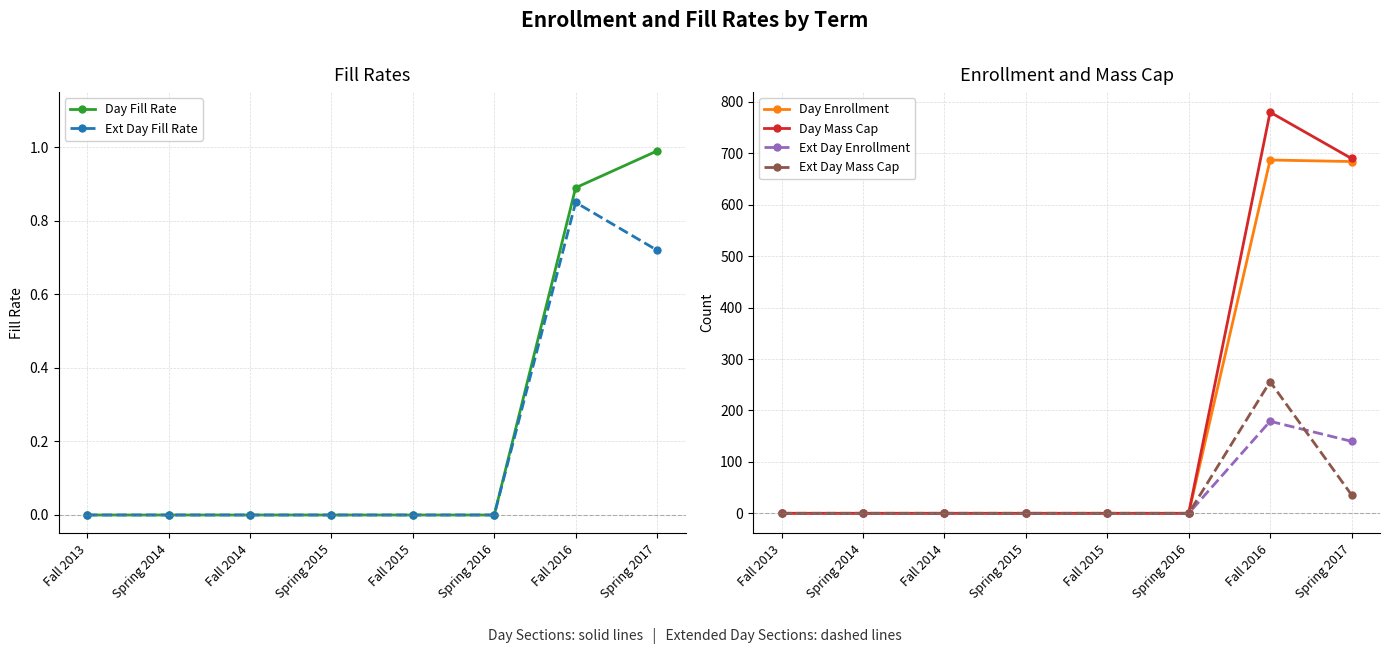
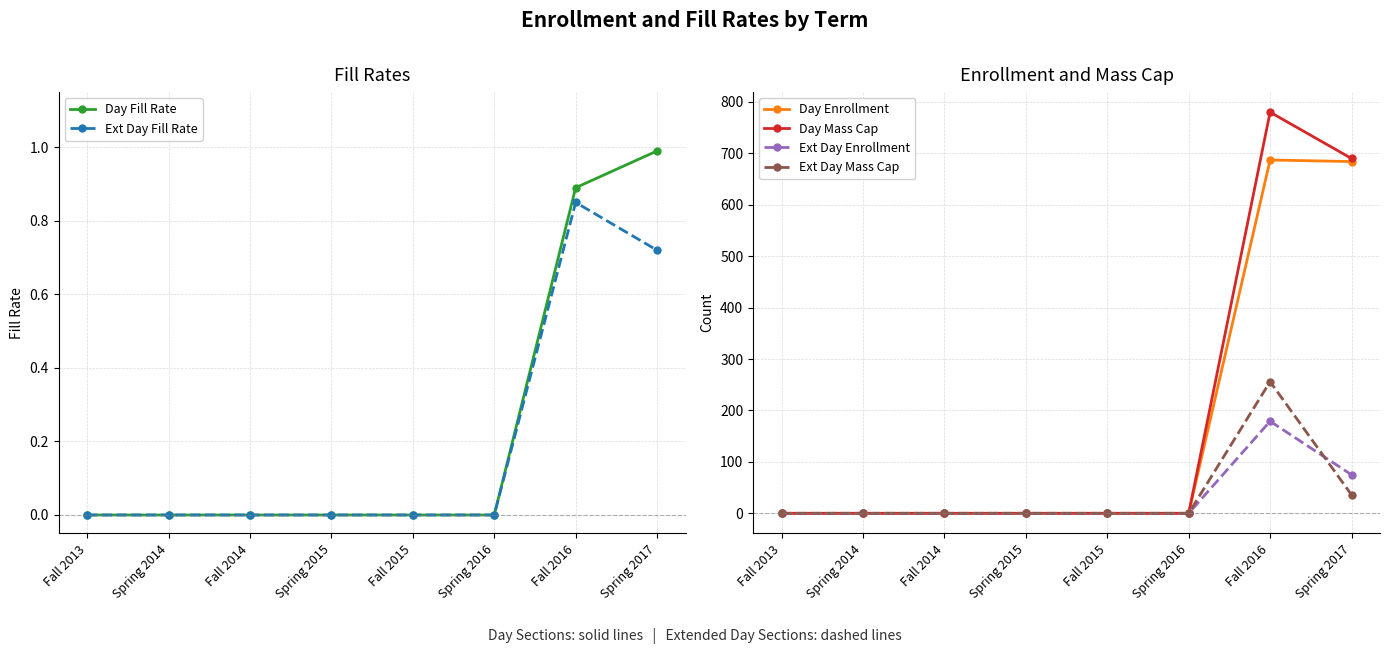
  {
    "Fill Rates": {
      "Day Fill Rate": {
        "Fall 2016": 0.89,
        "Spring 2017": 0.99
      },
      "Ext Day Fill Rate": {
        "Fall 2016": 0.85,
        "Spring 2017": 0.72
      }
    },
    "Enrollment and Mass Cap": {
      "Day Enrollment": {
        "Fall 2016": 690,
        "Spring 2017": 680
      },
      "Day Mass Cap": {
        "Fall 2016": 780,
        "Spring 2017": 690
      },
      "Ext Day Enrollment": {
        "Fall 2016": 180,
-       "Spring 2017": 140
+       "Spring 2017": 80
      },
      "Ext Day Mass Cap": {
        "Fall 2016": 260,
        "Spring 2017": 40
      }
    }
  }
